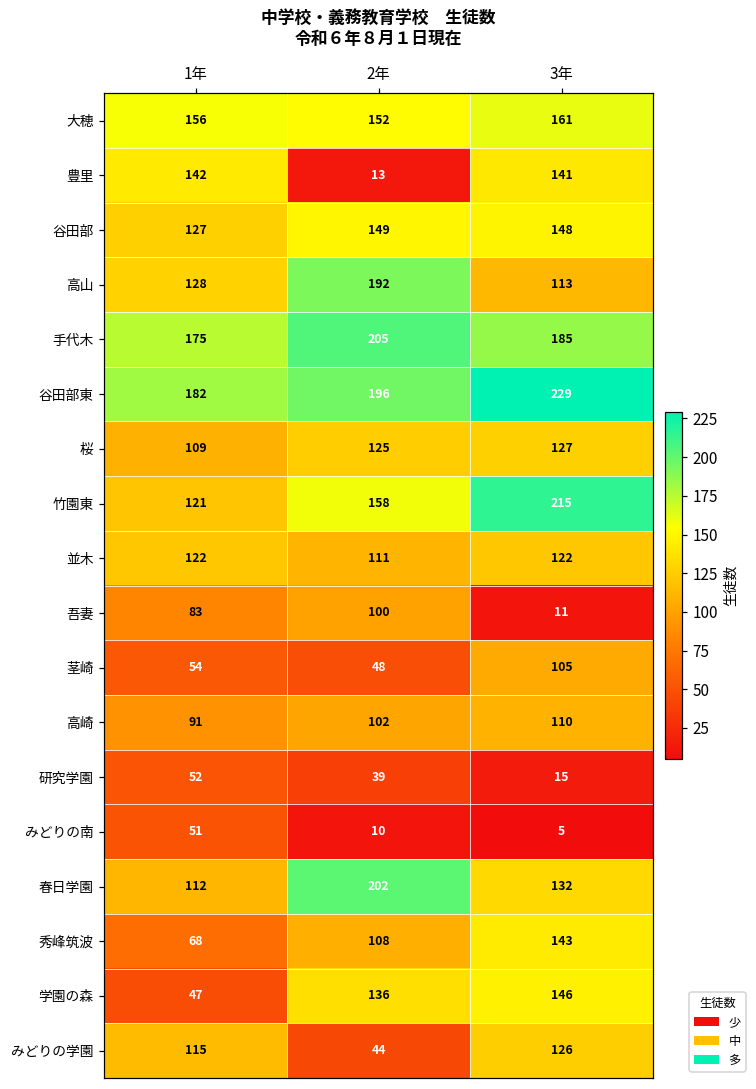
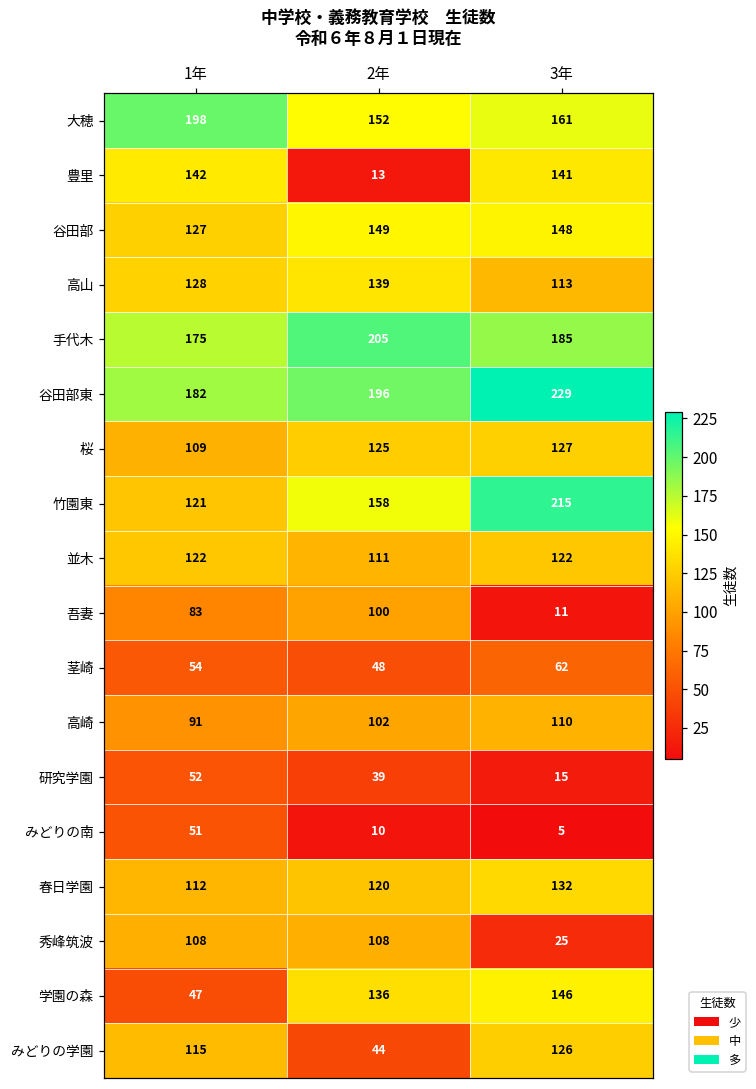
  {
    "大穂": {
-     "1年": 156,
+     "1年": 198,
      "2年": 152,
      "3年": 161
    },
    "豊里": {
      "1年": 142,
      "2年": 13,
      "3年": 141
    },
    "谷田部": {
      "1年": 127,
      "2年": 149,
      "3年": 148
    },
    "高山": {
      "1年": 128,
-     "2年": 192,
+     "2年": 139,
      "3年": 113
    },
    "手代木": {
      "1年": 175,
      "2年": 205,
      "3年": 185
    },
    "谷田部東": {
      "1年": 182,
      "2年": 196,
      "3年": 229
    },
    "桜": {
      "1年": 109,
      "2年": 125,
      "3年": 127
    },
    "竹園東": {
      "1年": 121,
      "2年": 158,
      "3年": 215
    },
    "並木": {
      "1年": 122,
      "2年": 111,
      "3年": 122
    },
    "吾妻": {
      "1年": 83,
      "2年": 100,
      "3年": 11
    },
    "茎崎": {
      "1年": 54,
      "2年": 48,
-     "3年": 105
+     "3年": 62
    },
    "高崎": {
      "1年": 91,
      "2年": 102,
      "3年": 110
    },
    "研究学園": {
      "1年": 52,
      "2年": 39,
      "3年": 15
    },
    "みどりの南": {
      "1年": 51,
      "2年": 10,
      "3年": 5
    },
    "春日学園": {
      "1年": 112,
-     "2年": 202,
+     "2年": 120,
      "3年": 132
    },
    "秀峰筑波": {
-     "1年": 68,
+     "1年": 108,
      "2年": 108,
-     "3年": 143
+     "3年": 25
    },
    "学園の森": {
      "1年": 47,
      "2年": 136,
      "3年": 146
    },
    "みどりの学園": {
      "1年": 115,
      "2年": 44,
      "3年": 126
    }
  }
